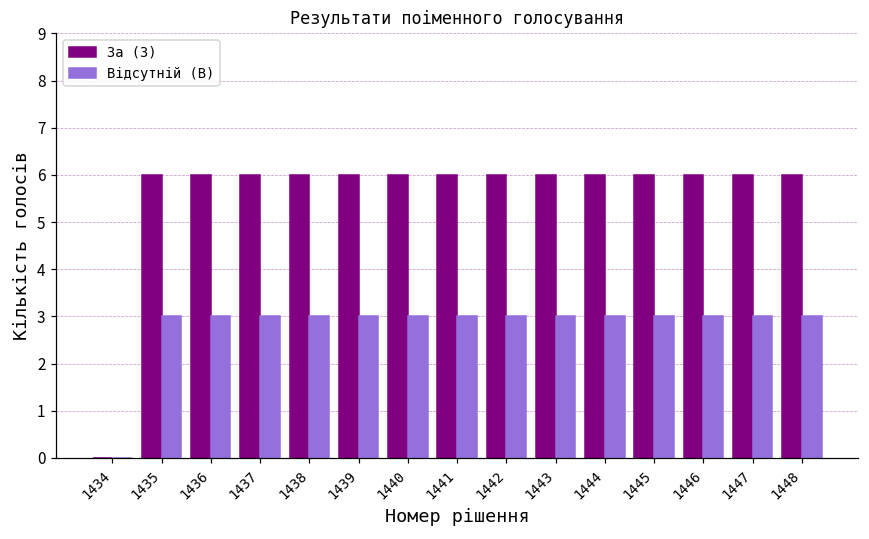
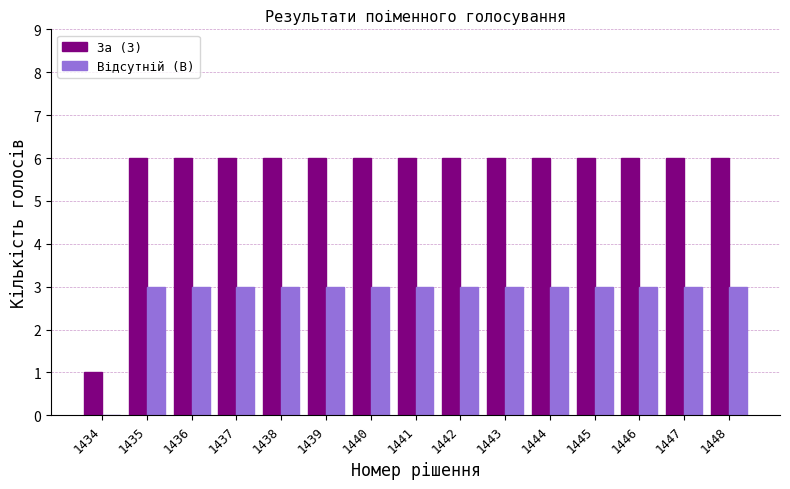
  {
    "За (З)": {
-     "1434": 0,
+     "1434": 1,
      "1435": 6,
      "1436": 6,
      "1437": 6,
      "1438": 6,
      "1439": 6,
      "1440": 6,
      "1441": 6,
      "1442": 6,
      "1443": 6,
      "1444": 6,
      "1445": 6,
      "1446": 6,
      "1447": 6,
      "1448": 6
    },
    "Відсутній (В)": {
      "1434": 0,
      "1435": 3,
      "1436": 3,
      "1437": 3,
      "1438": 3,
      "1439": 3,
      "1440": 3,
      "1441": 3,
      "1442": 3,
      "1443": 3,
      "1444": 3,
      "1445": 3,
      "1446": 3,
      "1447": 3,
      "1448": 3
    }
  }
